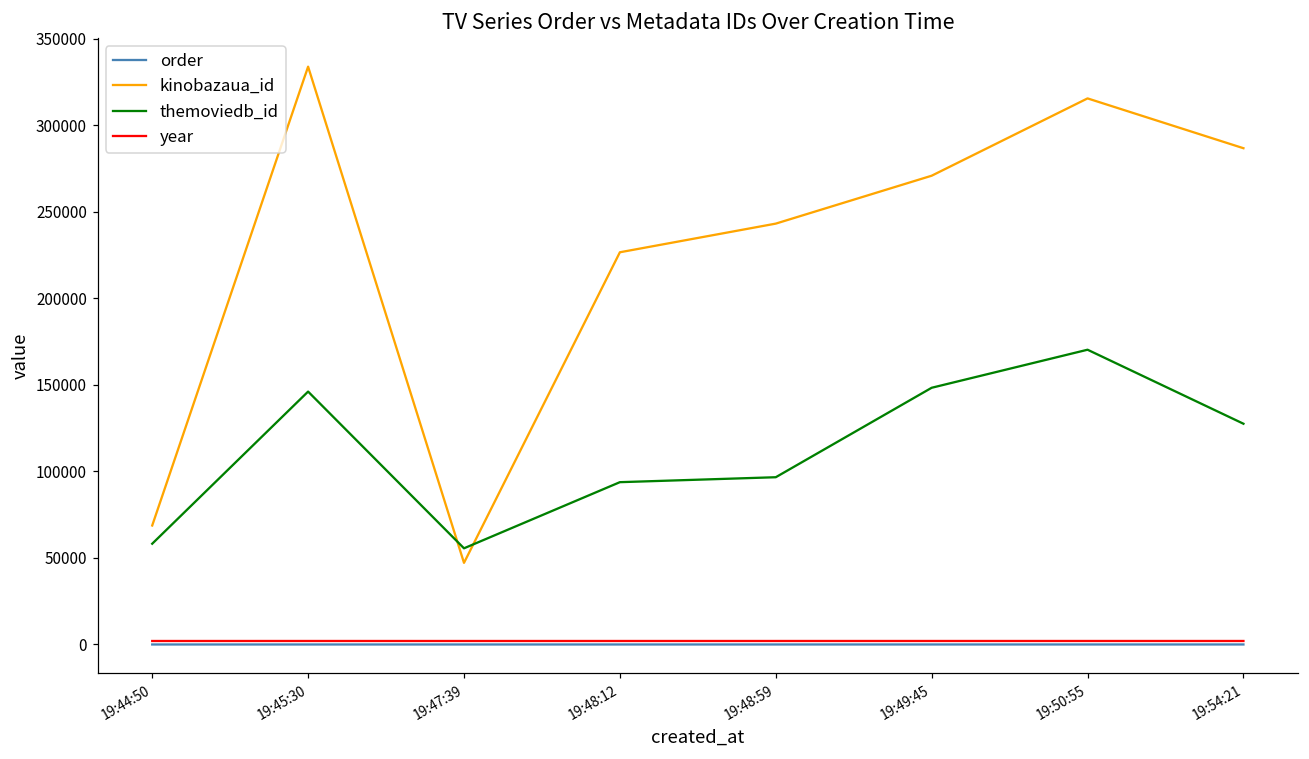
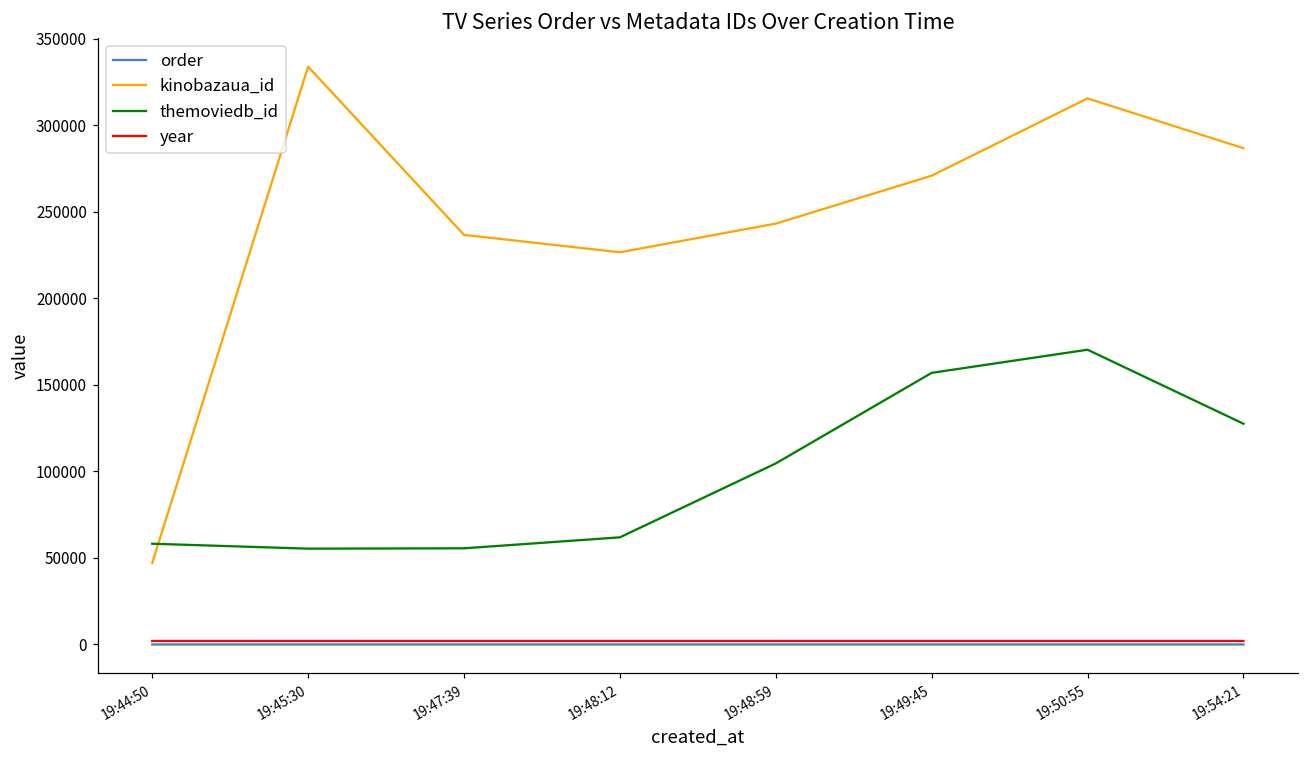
  {
    "order": {
      "19:44:50": 0,
      "19:45:30": 0,
      "19:47:39": 0,
      "19:48:12": 0,
      "19:48:59": 0,
      "19:49:45": 0,
      "19:50:55": 0,
      "19:54:21": 0
    },
    "kinobazaua_id": {
-     "19:44:50": 69000,
+     "19:44:50": 47000,
      "19:45:30": 334000,
-     "19:47:39": 47000,
+     "19:47:39": 237000,
      "19:48:12": 227000,
      "19:48:59": 243000,
      "19:49:45": 271000,
      "19:50:55": 316000,
      "19:54:21": 287000
    },
    "themoviedb_id": {
      "19:44:50": 58000,
-     "19:45:30": 146000,
+     "19:45:30": 55000,
      "19:47:39": 56000,
-     "19:48:12": 94000,
-     "19:48:59": 97000,
-     "19:49:45": 148000,
+     "19:48:12": 62000,
+     "19:48:59": 105000,
+     "19:49:45": 157000,
      "19:50:55": 170000,
      "19:54:21": 128000
    },
    "year": {
      "19:44:50": 2000,
      "19:45:30": 2000,
      "19:47:39": 2000,
      "19:48:12": 2000,
      "19:48:59": 2000,
      "19:49:45": 2000,
      "19:50:55": 2000,
      "19:54:21": 2000
    }
  }
